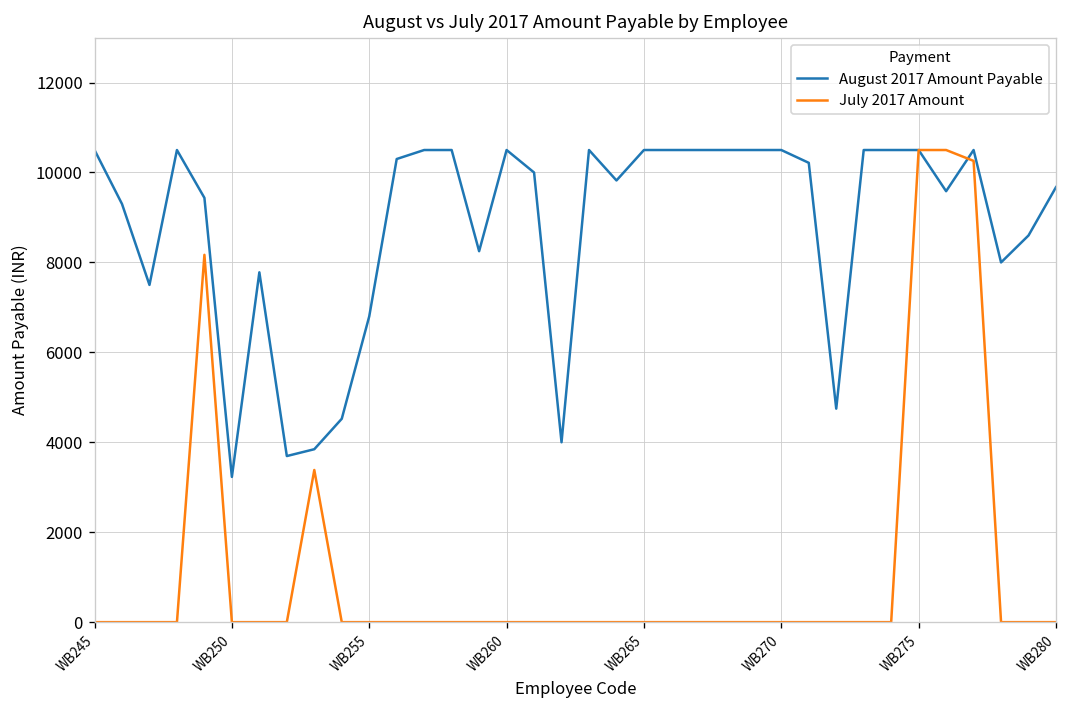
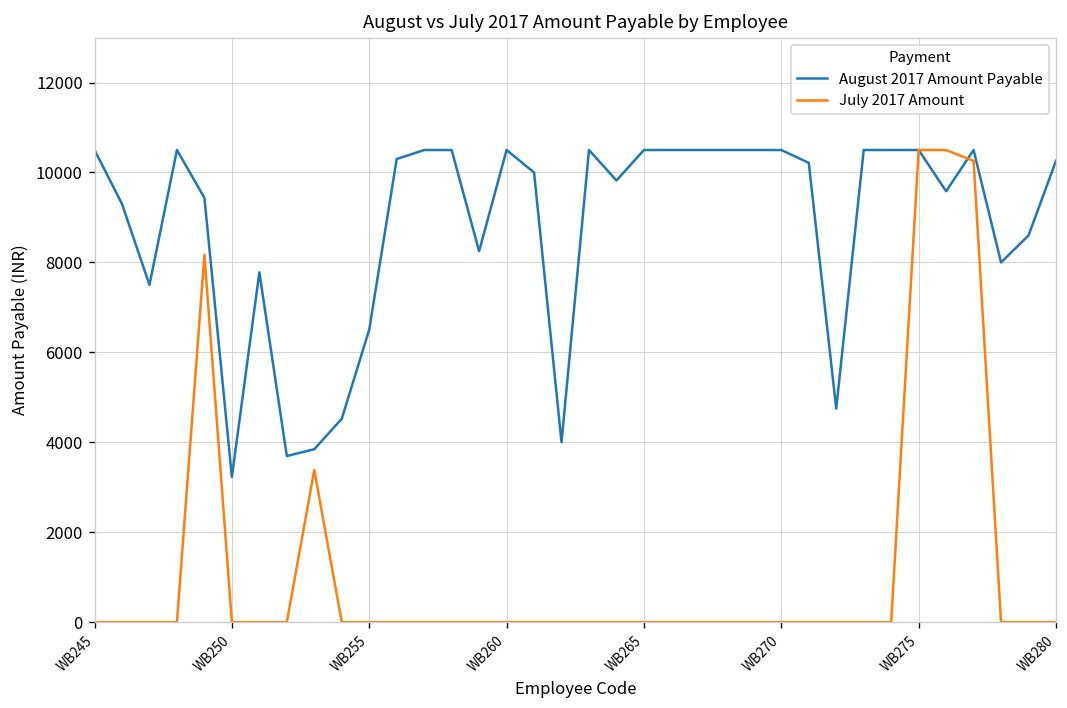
  {
    "August 2017 Amount Payable": {
      "WB245": 10500,
      "WB250": 3200,
-     "WB255": 6800,
+     "WB255": 6500,
      "WB260": 10500,
      "WB265": 10500,
      "WB270": 10500,
-     "WB280": 9700
+     "WB280": 10300
    },
    "July 2017 Amount": {
      "WB245": 0,
      "WB250": 0,
      "WB255": 0,
      "WB260": 0,
      "WB265": 0,
      "WB270": 0,
      "WB280": 0
    }
  }
